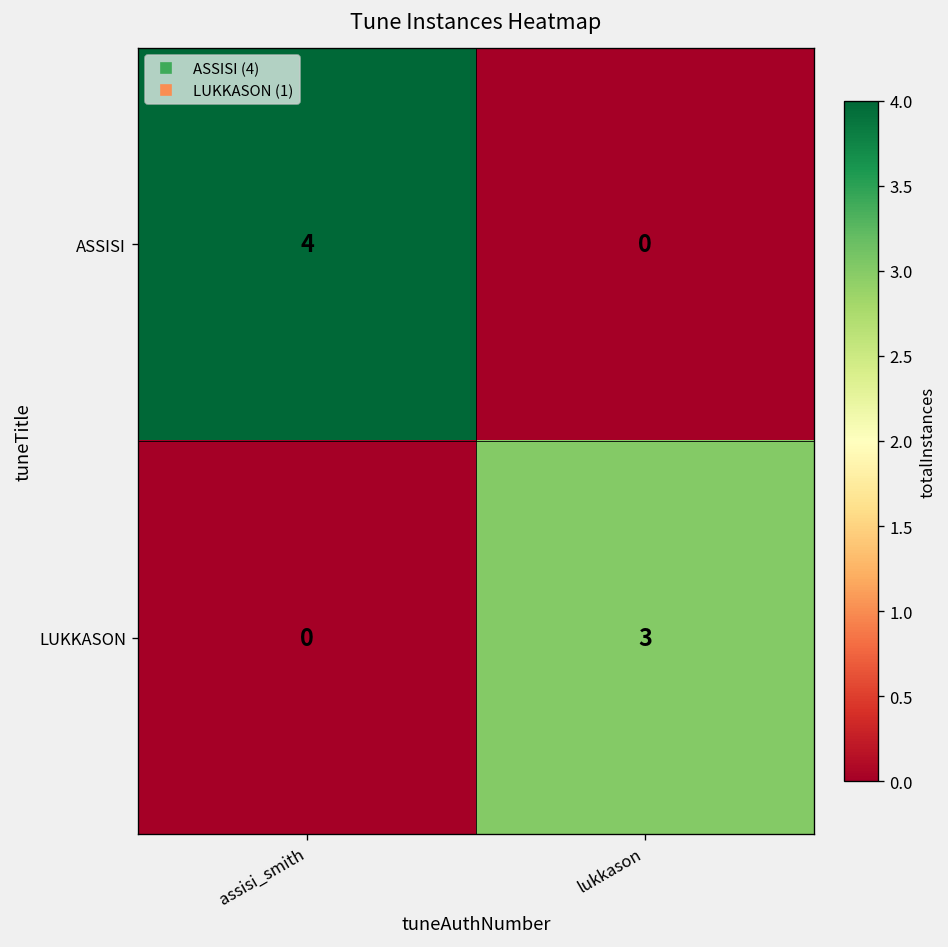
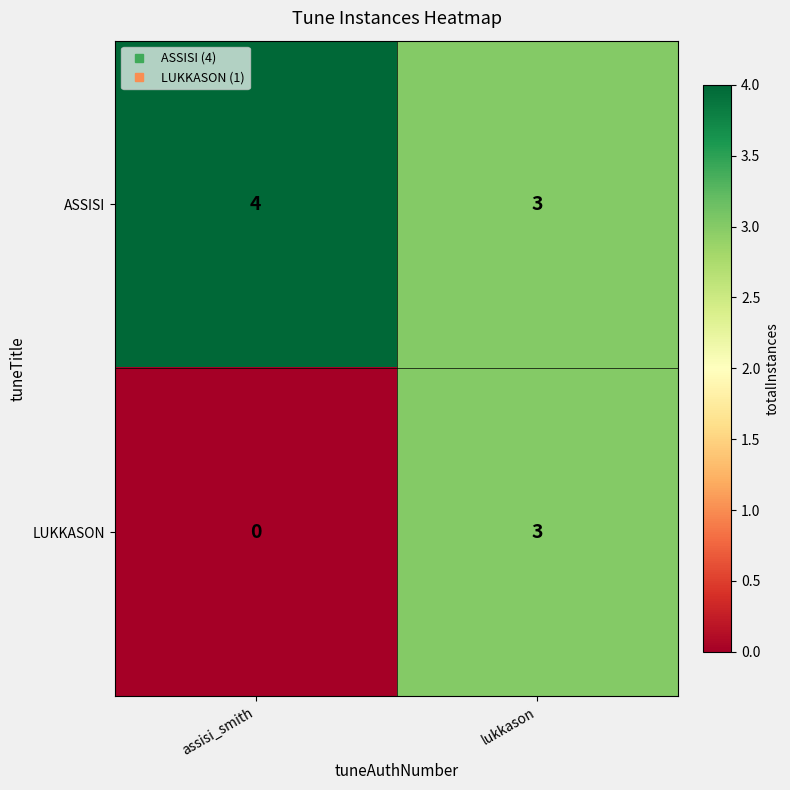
  {
    "ASSISI": {
      "assisi_smith": 4,
-     "lukkason": 0
+     "lukkason": 3
    },
    "LUKKASON": {
      "assisi_smith": 0,
      "lukkason": 3
    }
  }
